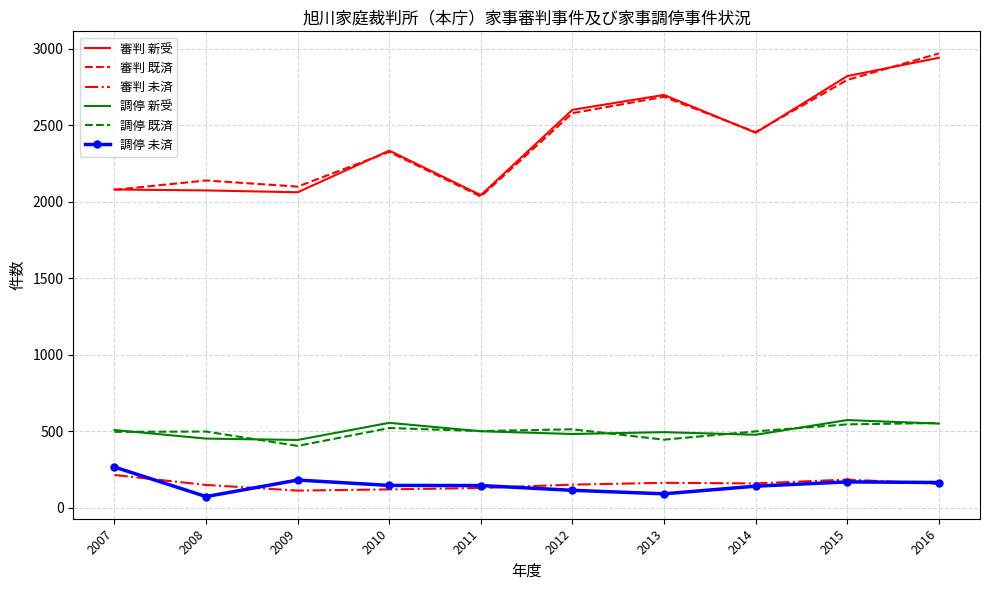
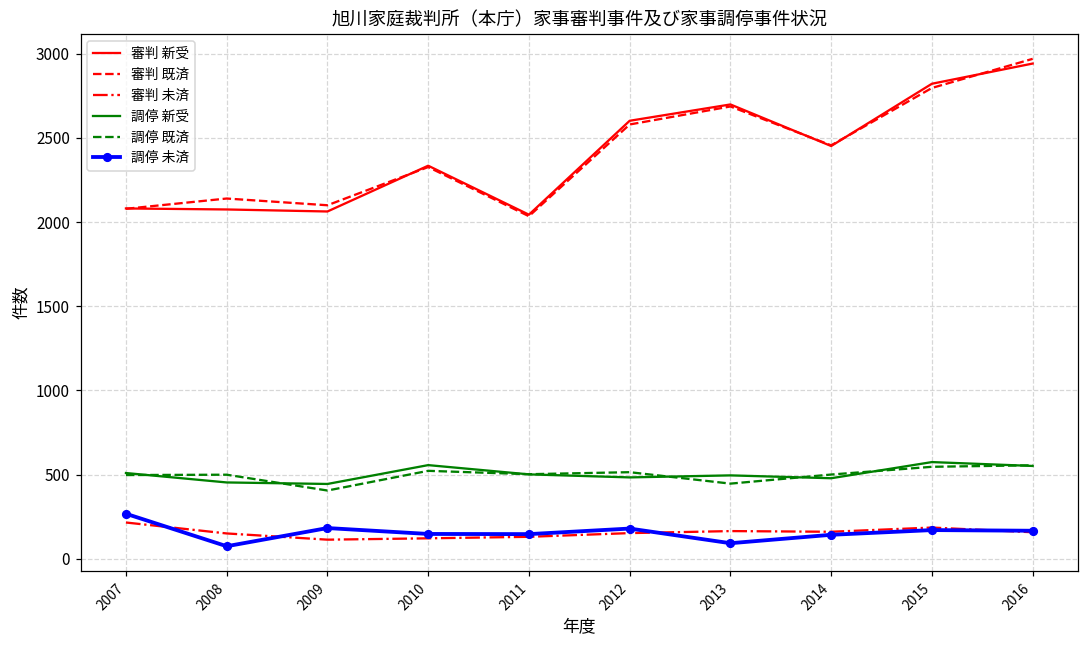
  {
    "調停 未済": {
      "2007": 270,
      "2008": 70,
      "2009": 180,
      "2010": 150,
-     "2012": 120,
+     "2012": 180,
      "2013": 90,
      "2014": 140
    }
  }
